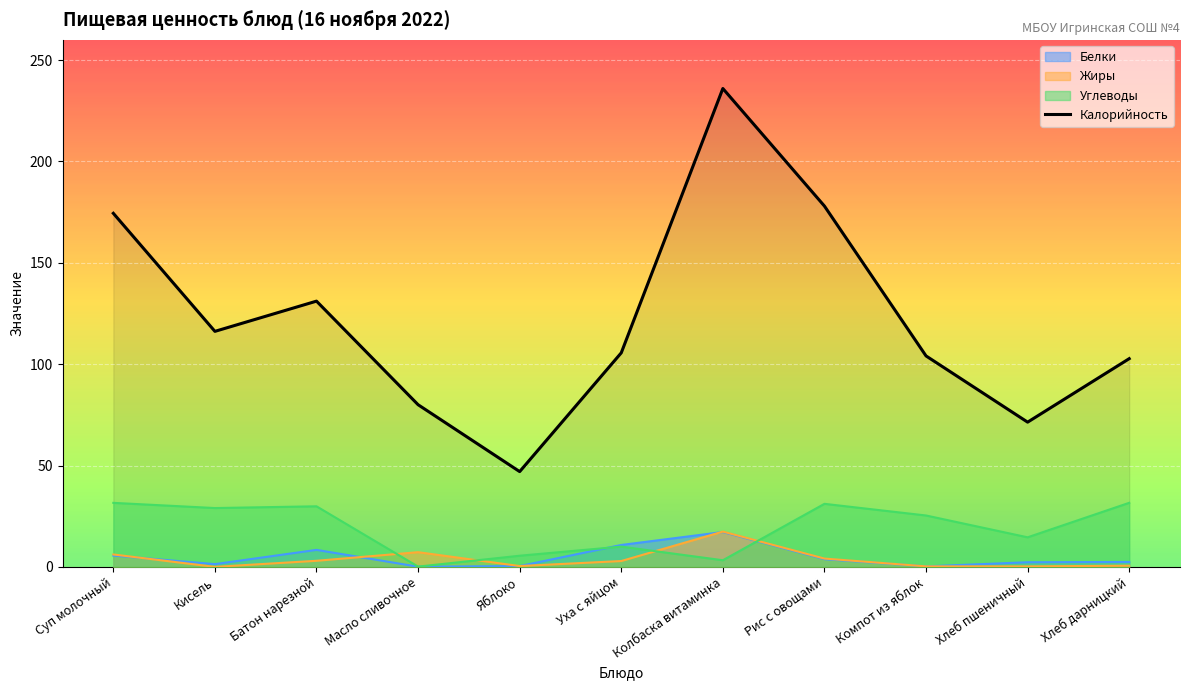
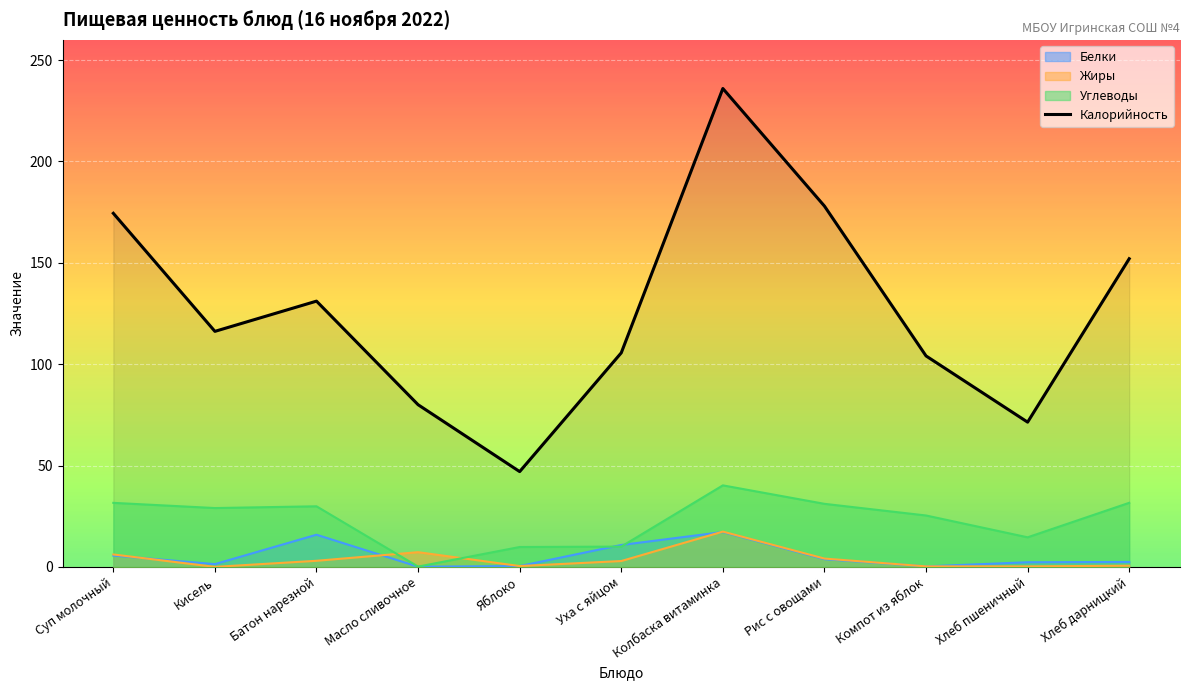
  {
    "Белки": {
      "Кисель": 1,
-     "Батон нарезной": 8,
+     "Батон нарезной": 16,
      "Хлеб пшеничный": 2,
      "Хлеб дарницкий": 2
    },
    "Жиры": {
      "Кисель": 0,
      "Батон нарезной": 3,
      "Масло сливочное": 7,
      "Уха с яйцом": 3,
      "Хлеб пшеничный": 0,
      "Хлеб дарницкий": 1
    },
    "Углеводы": {
      "Суп молочный": 32,
      "Кисель": 29,
      "Батон нарезной": 30,
-     "Яблоко": 6,
-     "Колбаска витаминка": 3,
+     "Яблоко": 10,
+     "Колбаска витаминка": 40,
      "Рис с овощами": 31,
      "Компот из яблок": 25,
      "Хлеб пшеничный": 15,
      "Хлеб дарницкий": 32
    },
    "Калорийность": {
      "Суп молочный": 174,
      "Кисель": 116,
      "Батон нарезной": 131,
      "Масло сливочное": 80,
      "Яблоко": 47,
      "Уха с яйцом": 106,
      "Колбаска витаминка": 236,
      "Рис с овощами": 178,
      "Компот из яблок": 104,
      "Хлеб пшеничный": 71,
-     "Хлеб дарницкий": 103
+     "Хлеб дарницкий": 152
    }
  }
